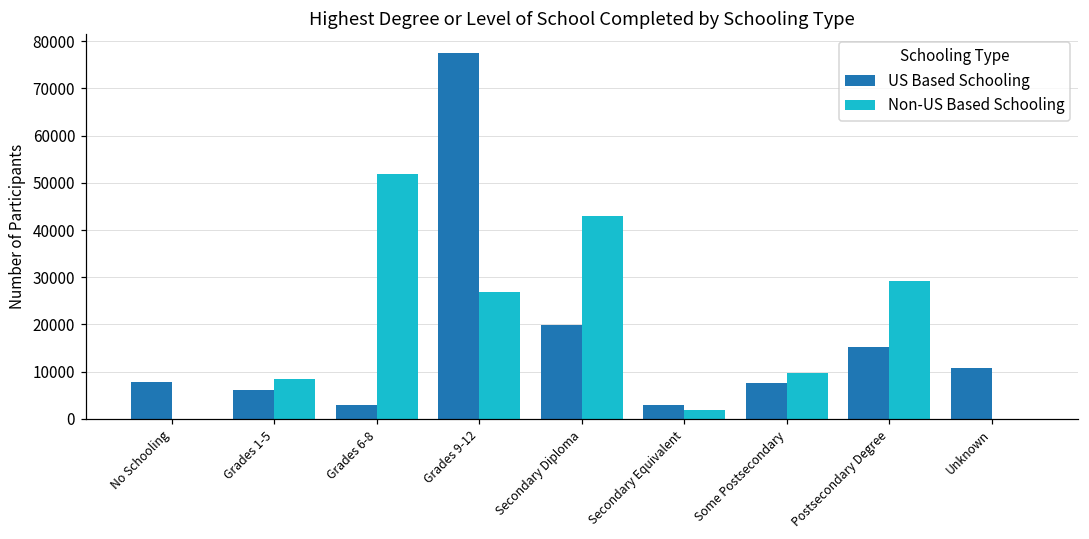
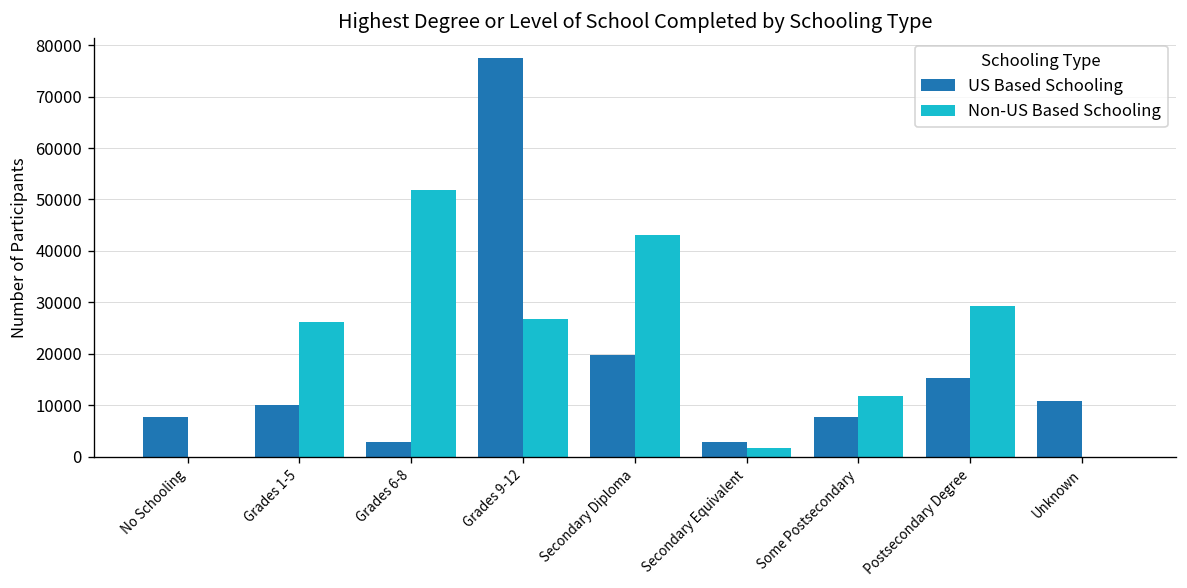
  {
    "US Based Schooling": {
      "No Schooling": 8000,
-     "Grades 1-5": 6000,
+     "Grades 1-5": 10000,
      "Grades 6-8": 3000,
      "Grades 9-12": 78000,
      "Secondary Diploma": 20000,
      "Secondary Equivalent": 3000,
      "Some Postsecondary": 8000,
      "Postsecondary Degree": 15000,
      "Unknown": 11000
    },
    "Non-US Based Schooling": {
      "No Schooling": 0,
-     "Grades 1-5": 8000,
+     "Grades 1-5": 26000,
      "Grades 6-8": 52000,
      "Grades 9-12": 27000,
      "Secondary Diploma": 43000,
      "Secondary Equivalent": 2000,
-     "Some Postsecondary": 10000,
+     "Some Postsecondary": 12000,
      "Postsecondary Degree": 29000,
      "Unknown": 0
    }
  }
